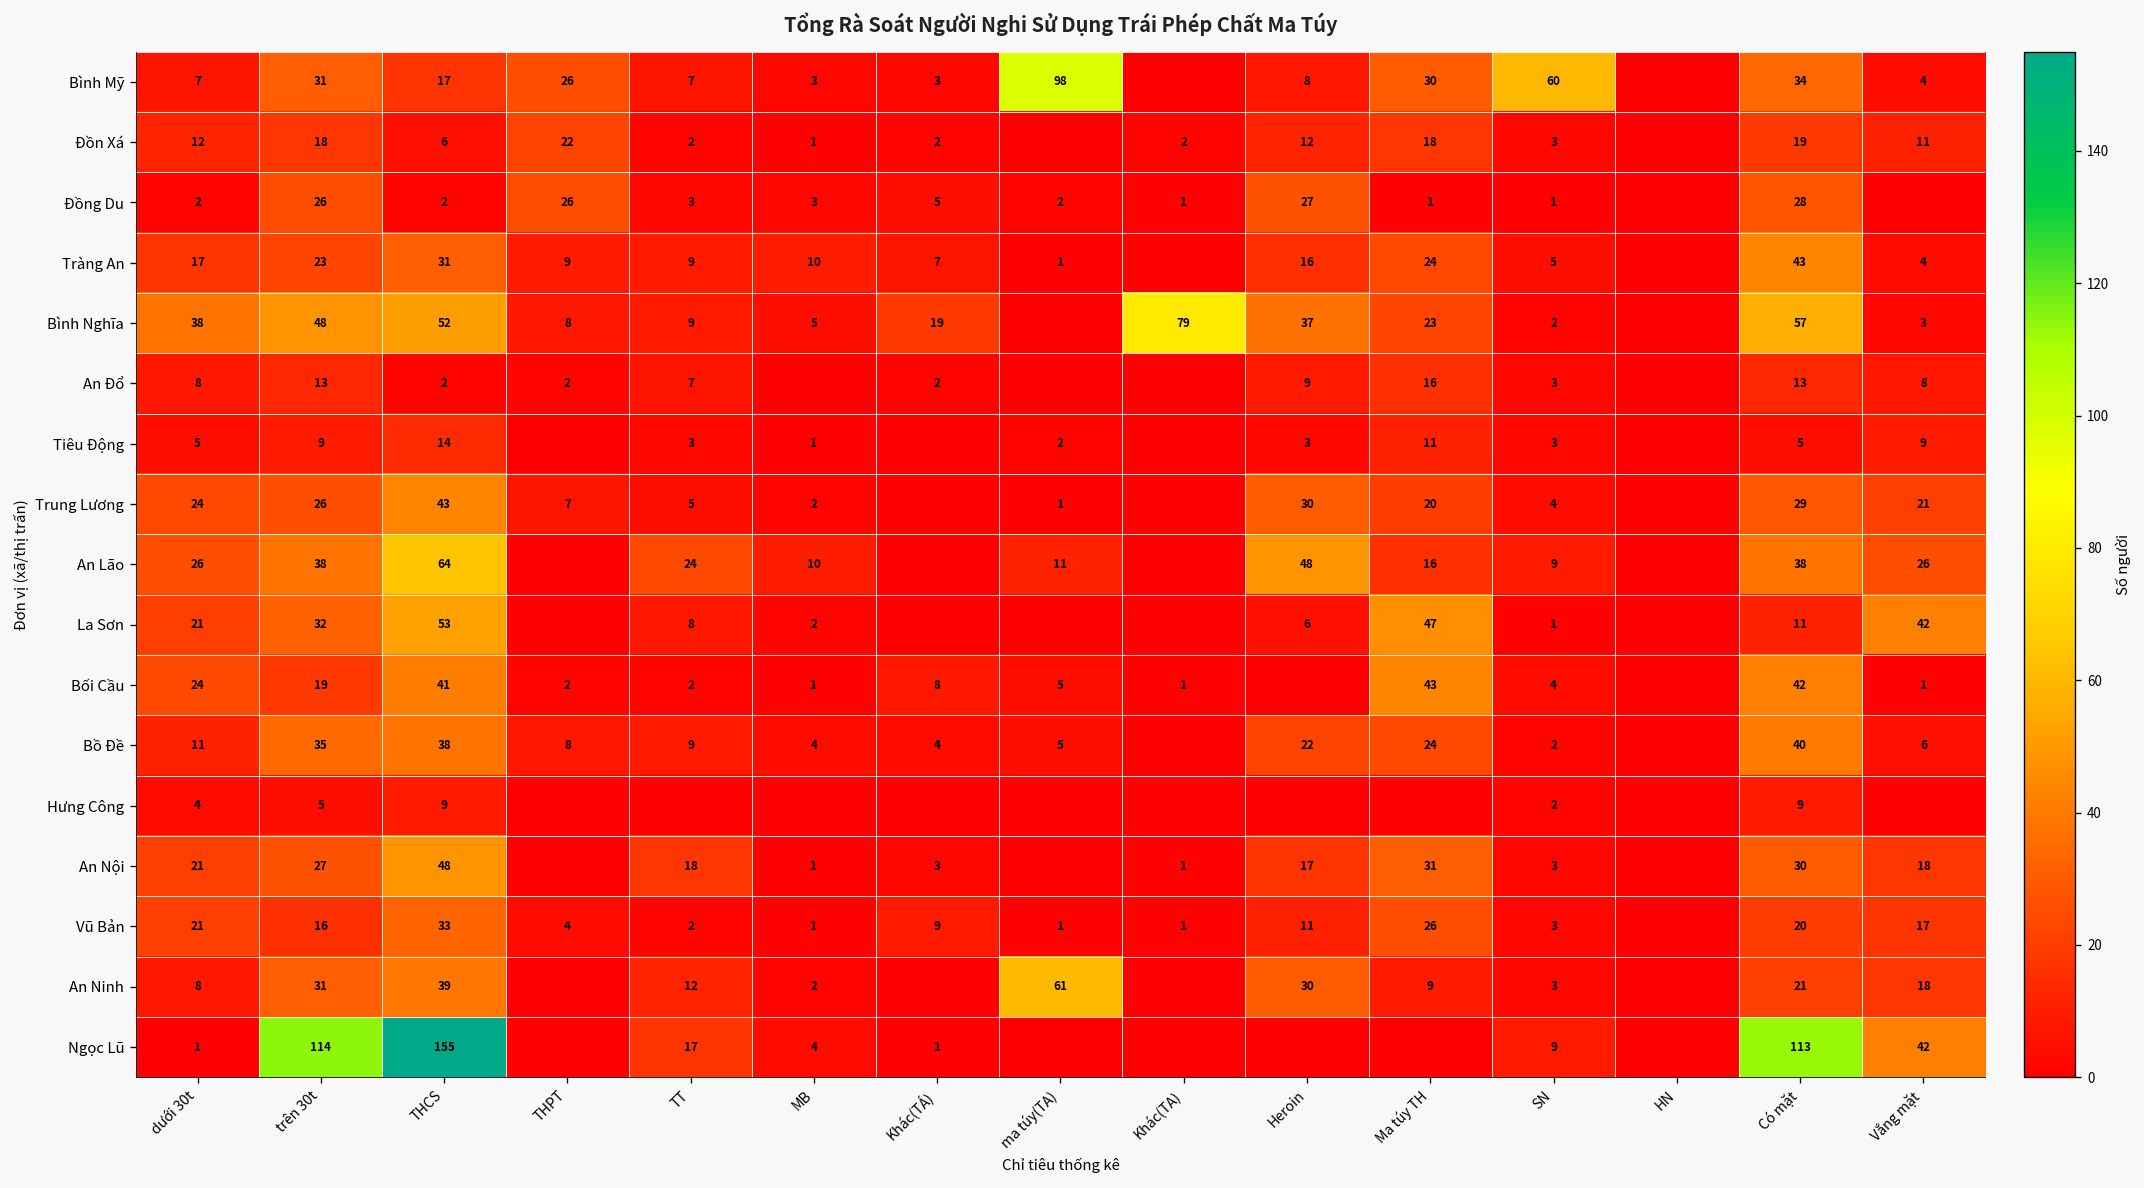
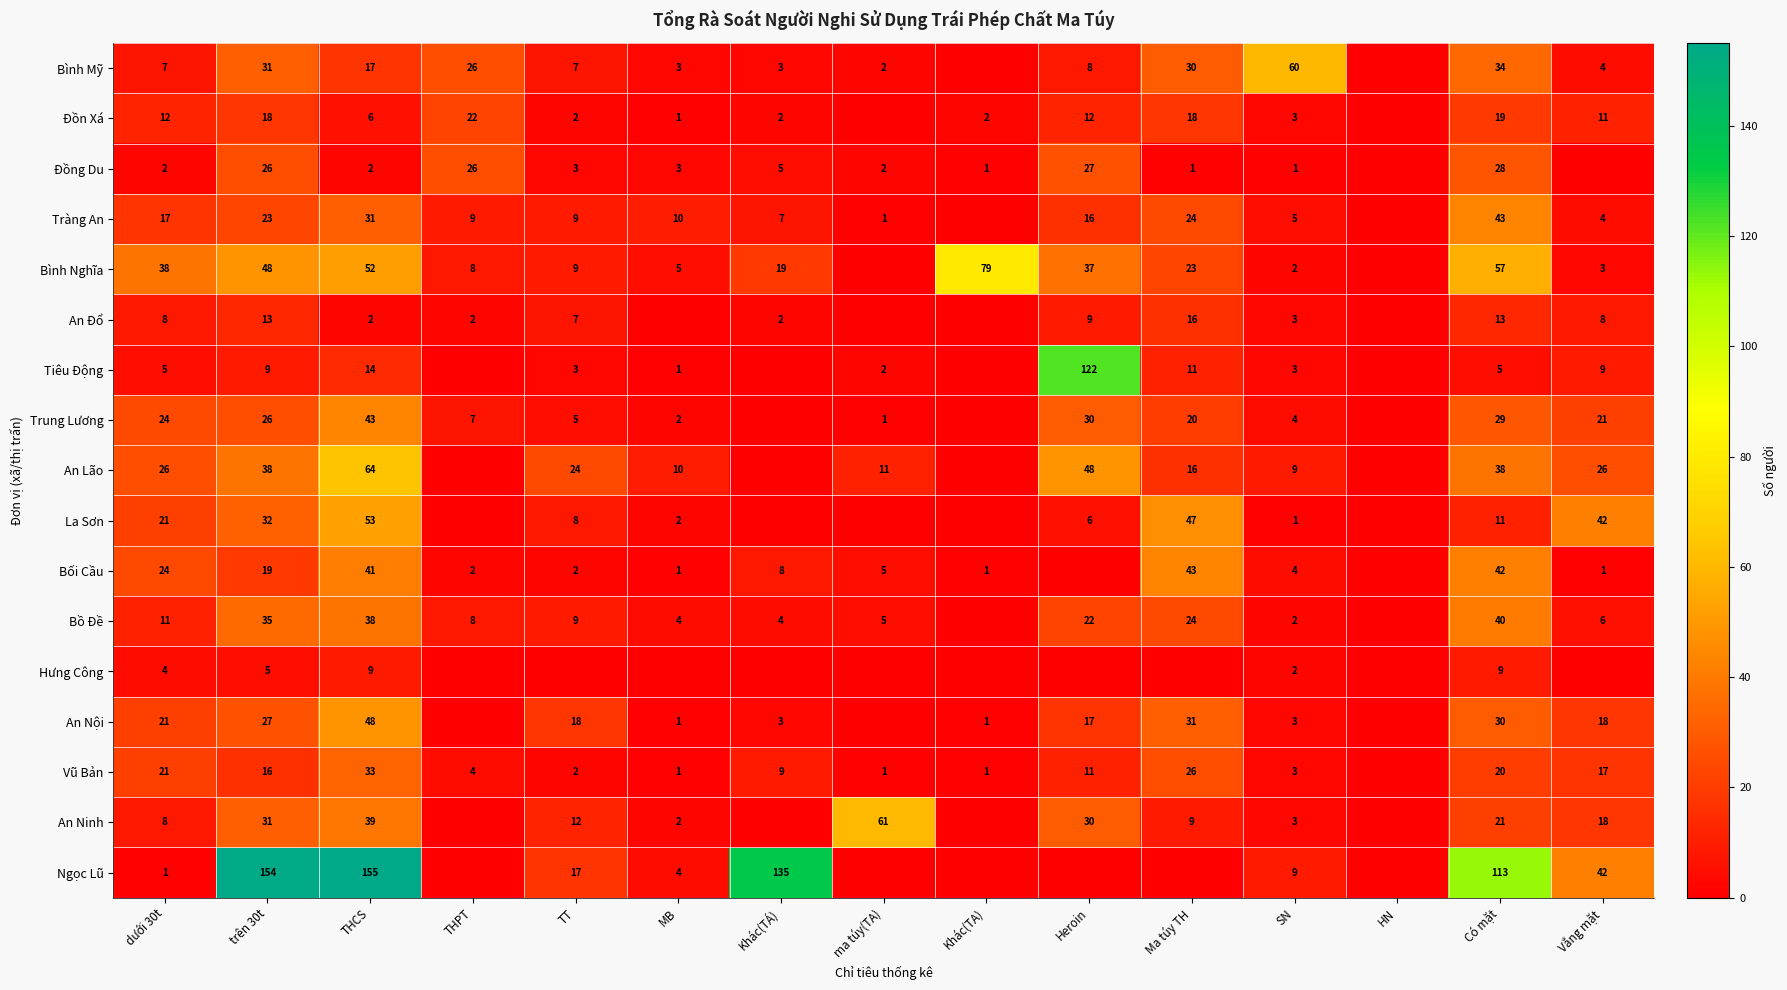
  {
    "Bình Mỹ": {
      "dưới 30t": 7,
      "trên 30t": 31,
      "THCS": 17,
      "THPT": 26,
      "TT": 7,
      "MB": 3,
      "Khác(TÁ)": 3,
-     "ma túy(TA)": 98,
+     "ma túy(TA)": 2,
      "Heroin": 8,
      "Ma túy TH": 30,
      "SN": 60,
      "Có mặt": 34,
      "Vắng mặt": 4
    },
    "Đồn Xá": {
      "dưới 30t": 12,
      "trên 30t": 18,
      "THCS": 6,
      "THPT": 22,
      "TT": 2,
      "MB": 1,
      "Khác(TÁ)": 2,
      "Khác(TA)": 2,
      "Heroin": 12,
      "Ma túy TH": 18,
      "SN": 3,
      "Có mặt": 19,
      "Vắng mặt": 11
    },
    "Đồng Du": {
      "dưới 30t": 2,
      "trên 30t": 26,
      "THCS": 2,
      "THPT": 26,
      "TT": 3,
      "MB": 3,
      "Khác(TÁ)": 5,
      "ma túy(TA)": 2,
      "Khác(TA)": 1,
      "Heroin": 27,
      "Ma túy TH": 1,
      "SN": 1,
      "Có mặt": 28
    },
    "Tràng An": {
      "dưới 30t": 17,
      "trên 30t": 23,
      "THCS": 31,
      "THPT": 9,
      "TT": 9,
      "MB": 10,
      "Khác(TÁ)": 7,
      "ma túy(TA)": 1,
      "Heroin": 16,
      "Ma túy TH": 24,
      "SN": 5,
      "Có mặt": 43,
      "Vắng mặt": 4
    },
    "Bình Nghĩa": {
      "dưới 30t": 38,
      "trên 30t": 48,
      "THCS": 52,
      "THPT": 8,
      "TT": 9,
      "MB": 5,
      "Khác(TÁ)": 19,
      "Khác(TA)": 79,
      "Heroin": 37,
      "Ma túy TH": 23,
      "SN": 2,
      "Có mặt": 57,
      "Vắng mặt": 3
    },
    "An Đổ": {
      "dưới 30t": 8,
      "trên 30t": 13,
      "THCS": 2,
      "THPT": 2,
      "TT": 7,
      "Khác(TÁ)": 2,
      "Heroin": 9,
      "Ma túy TH": 16,
      "SN": 3,
      "Có mặt": 13,
      "Vắng mặt": 8
    },
    "Tiêu Động": {
      "dưới 30t": 5,
      "trên 30t": 9,
      "THCS": 14,
      "TT": 3,
      "MB": 1,
      "ma túy(TA)": 2,
-     "Heroin": 3,
+     "Heroin": 122,
      "Ma túy TH": 11,
      "SN": 3,
      "Có mặt": 5,
      "Vắng mặt": 9
    },
    "Trung Lương": {
      "dưới 30t": 24,
      "trên 30t": 26,
      "THCS": 43,
      "THPT": 7,
      "TT": 5,
      "MB": 2,
      "ma túy(TA)": 1,
      "Heroin": 30,
      "Ma túy TH": 20,
      "SN": 4,
      "Có mặt": 29,
      "Vắng mặt": 21
    },
    "An Lão": {
      "dưới 30t": 26,
      "trên 30t": 38,
      "THCS": 64,
      "TT": 24,
      "MB": 10,
      "ma túy(TA)": 11,
      "Heroin": 48,
      "Ma túy TH": 16,
      "SN": 9,
      "Có mặt": 38,
      "Vắng mặt": 26
    },
    "La Sơn": {
      "dưới 30t": 21,
      "trên 30t": 32,
      "THCS": 53,
      "TT": 8,
      "MB": 2,
      "Heroin": 6,
      "Ma túy TH": 47,
      "SN": 1,
      "Có mặt": 11,
      "Vắng mặt": 42
    },
    "Bối Cầu": {
      "dưới 30t": 24,
      "trên 30t": 19,
      "THCS": 41,
      "THPT": 2,
      "TT": 2,
      "MB": 1,
      "Khác(TÁ)": 8,
      "ma túy(TA)": 5,
      "Khác(TA)": 1,
      "Ma túy TH": 43,
      "SN": 4,
      "Có mặt": 42,
      "Vắng mặt": 1
    },
    "Bồ Đề": {
      "dưới 30t": 11,
      "trên 30t": 35,
      "THCS": 38,
      "THPT": 8,
      "TT": 9,
      "MB": 4,
      "Khác(TÁ)": 4,
      "ma túy(TA)": 5,
      "Heroin": 22,
      "Ma túy TH": 24,
      "SN": 2,
      "Có mặt": 40,
      "Vắng mặt": 6
    },
    "Hưng Công": {
      "dưới 30t": 4,
      "trên 30t": 5,
      "THCS": 9,
      "SN": 2,
      "Có mặt": 9
    },
    "An Nội": {
      "dưới 30t": 21,
      "trên 30t": 27,
      "THCS": 48,
      "TT": 18,
      "MB": 1,
      "Khác(TÁ)": 3,
      "Khác(TA)": 1,
      "Heroin": 17,
      "Ma túy TH": 31,
      "SN": 3,
      "Có mặt": 30,
      "Vắng mặt": 18
    },
    "Vũ Bản": {
      "dưới 30t": 21,
      "trên 30t": 16,
      "THCS": 33,
      "THPT": 4,
      "TT": 2,
      "MB": 1,
      "Khác(TÁ)": 9,
      "ma túy(TA)": 1,
      "Khác(TA)": 1,
      "Heroin": 11,
      "Ma túy TH": 26,
      "SN": 3,
      "Có mặt": 20,
      "Vắng mặt": 17
    },
    "An Ninh": {
      "dưới 30t": 8,
      "trên 30t": 31,
      "THCS": 39,
      "TT": 12,
      "MB": 2,
      "ma túy(TA)": 61,
      "Heroin": 30,
      "Ma túy TH": 9,
      "SN": 3,
      "Có mặt": 21,
      "Vắng mặt": 18
    },
    "Ngọc Lũ": {
      "dưới 30t": 1,
-     "trên 30t": 114,
+     "trên 30t": 154,
      "THCS": 155,
      "TT": 17,
      "MB": 4,
-     "Khác(TÁ)": 1,
+     "Khác(TÁ)": 135,
      "SN": 9,
      "Có mặt": 113,
      "Vắng mặt": 42
    }
  }
